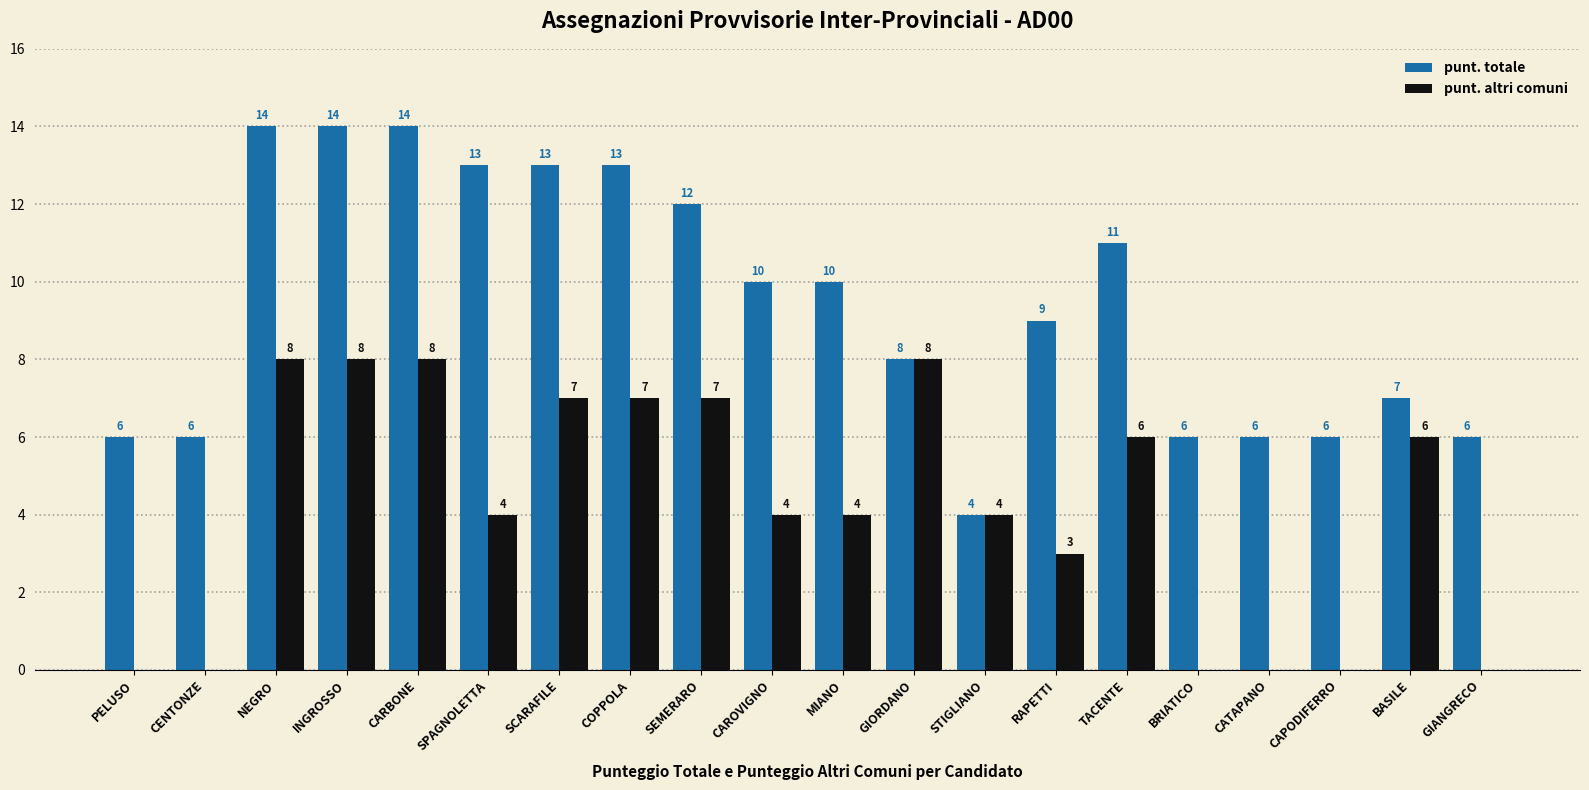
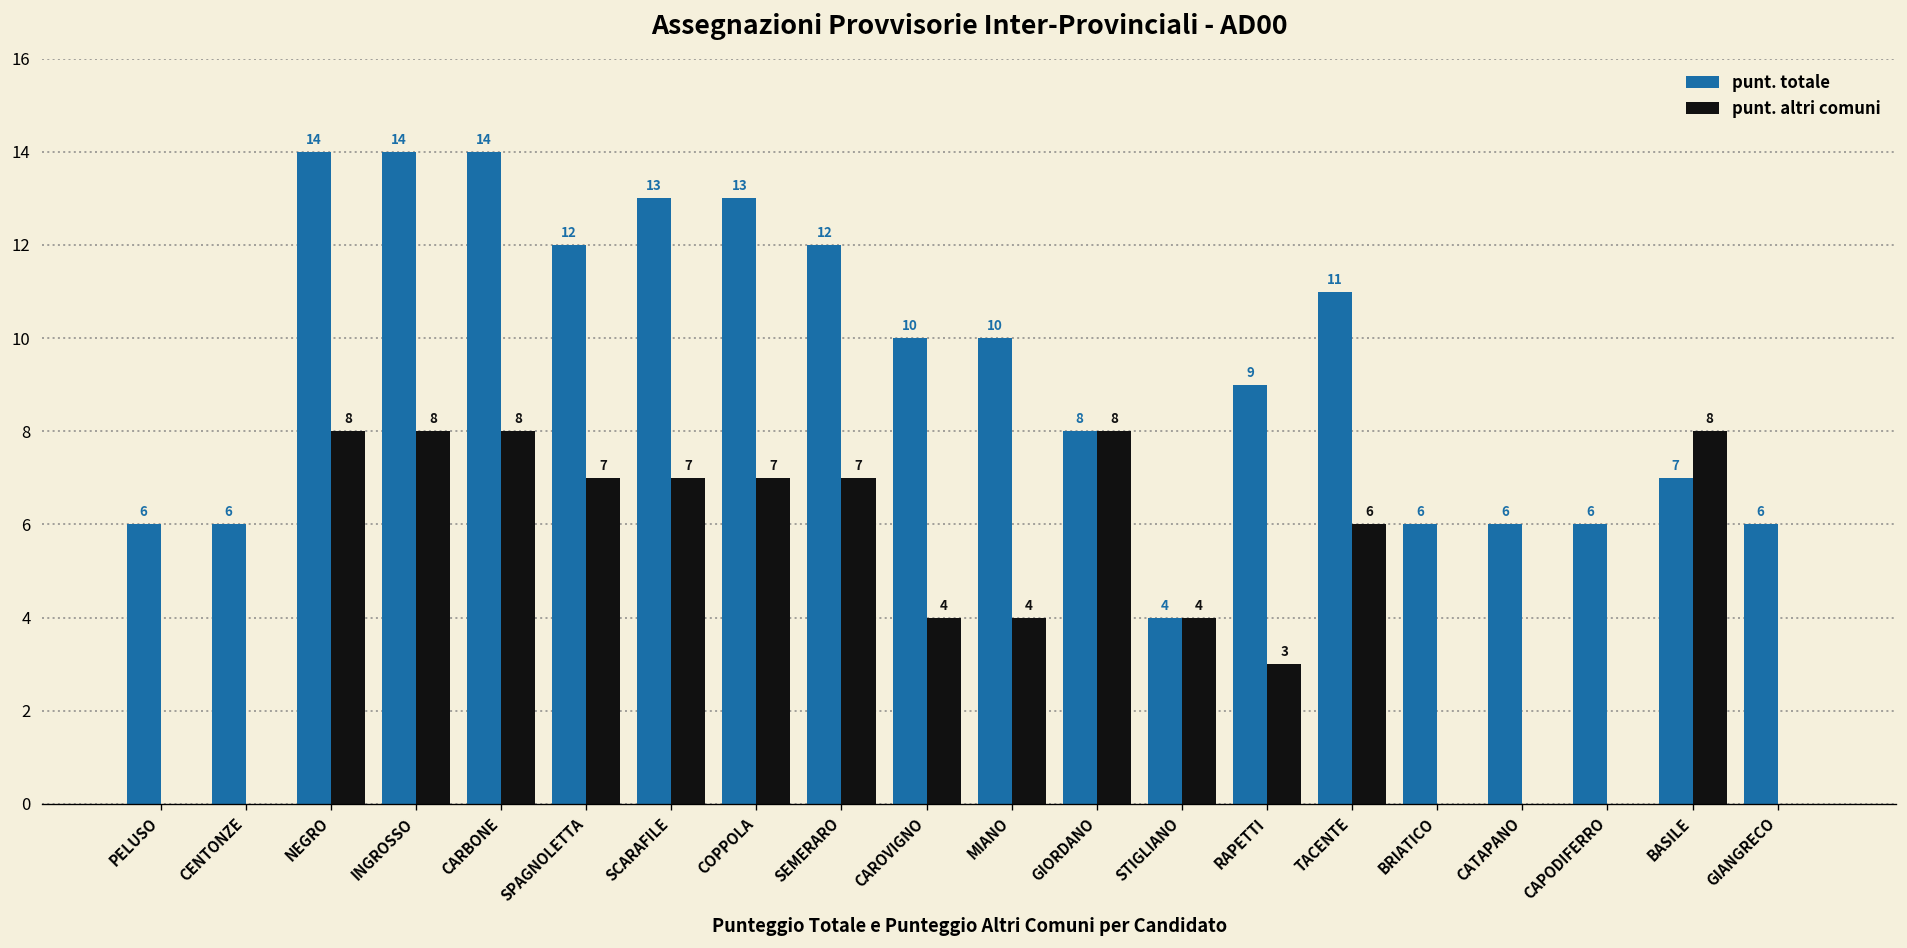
  {
    "punt. totale": {
      "PELUSO": 6,
      "CENTONZE": 6,
      "NEGRO": 14,
      "INGROSSO": 14,
      "CARBONE": 14,
-     "SPAGNOLETTA": 13,
+     "SPAGNOLETTA": 12,
      "SCARAFILE": 13,
      "COPPOLA": 13,
      "SEMERARO": 12,
      "CAROVIGNO": 10,
      "MIANO": 10,
      "GIORDANO": 8,
      "STIGLIANO": 4,
      "RAPETTI": 9,
      "TACENTE": 11,
      "BRIATICO": 6,
      "CATAPANO": 6,
      "CAPODIFERRO": 6,
      "BASILE": 7,
      "GIANGRECO": 6
    },
    "punt. altri comuni": {
      "NEGRO": 8,
      "INGROSSO": 8,
      "CARBONE": 8,
-     "SPAGNOLETTA": 4,
+     "SPAGNOLETTA": 7,
      "SCARAFILE": 7,
      "COPPOLA": 7,
      "SEMERARO": 7,
      "CAROVIGNO": 4,
      "MIANO": 4,
      "GIORDANO": 8,
      "STIGLIANO": 4,
      "RAPETTI": 3,
      "TACENTE": 6,
-     "BASILE": 6
+     "BASILE": 8
    }
  }
